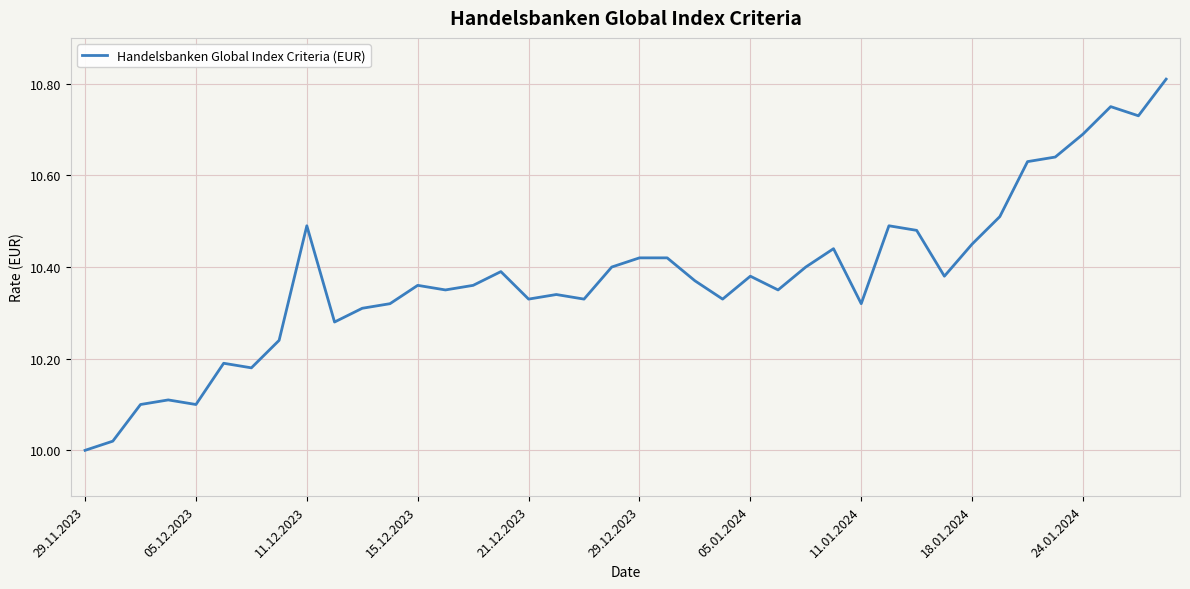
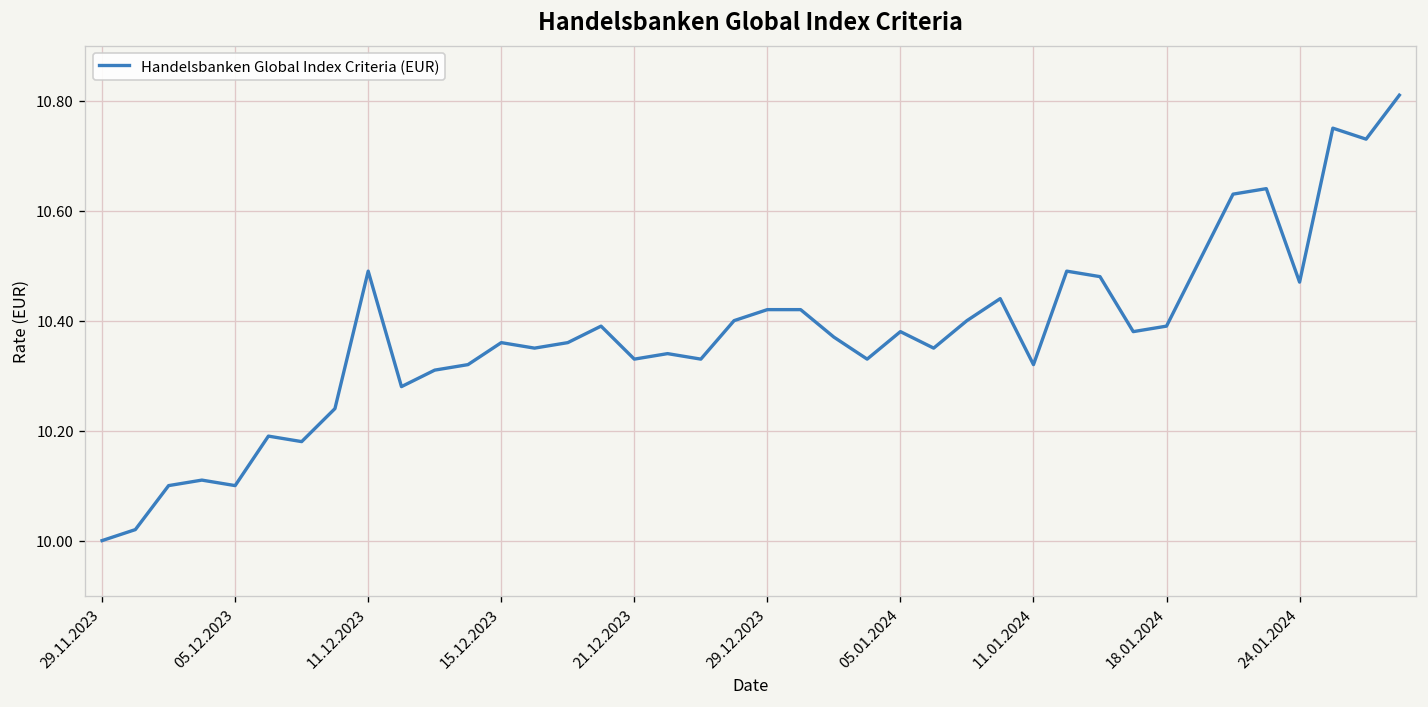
  {
    "29.11.2023": 10.00,
    "05.12.2023": 10.10,
    "11.12.2023": 10.49,
    "15.12.2023": 10.36,
    "21.12.2023": 10.33,
    "29.12.2023": 10.42,
    "05.01.2024": 10.38,
    "11.01.2024": 10.32,
-   "18.01.2024": 10.45,
-   "24.01.2024": 10.69
+   "18.01.2024": 10.39,
+   "24.01.2024": 10.47
  }
